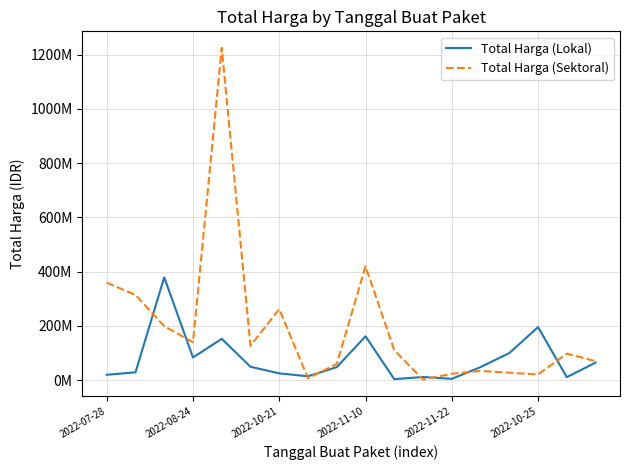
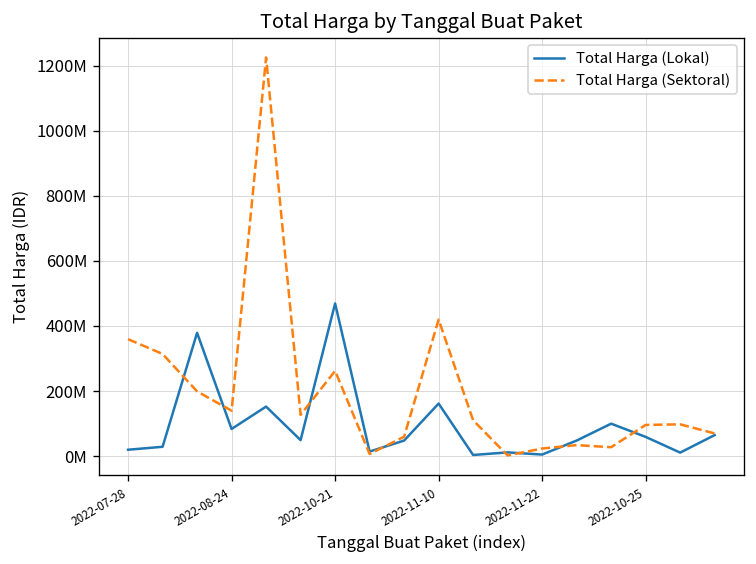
  {
    "Total Harga (Lokal)": {
      "2022-07-28": 20000000,
      "2022-08-24": 80000000,
-     "2022-10-21": 30000000,
+     "2022-10-21": 470000000,
      "2022-11-10": 160000000,
-     "2022-10-25": 200000000
+     "2022-10-25": 60000000
    },
    "Total Harga (Sektoral)": {
      "2022-07-28": 360000000,
      "2022-08-24": 140000000,
      "2022-10-21": 260000000,
      "2022-11-10": 420000000,
-     "2022-10-25": 20000000
+     "2022-10-25": 100000000
    }
  }
